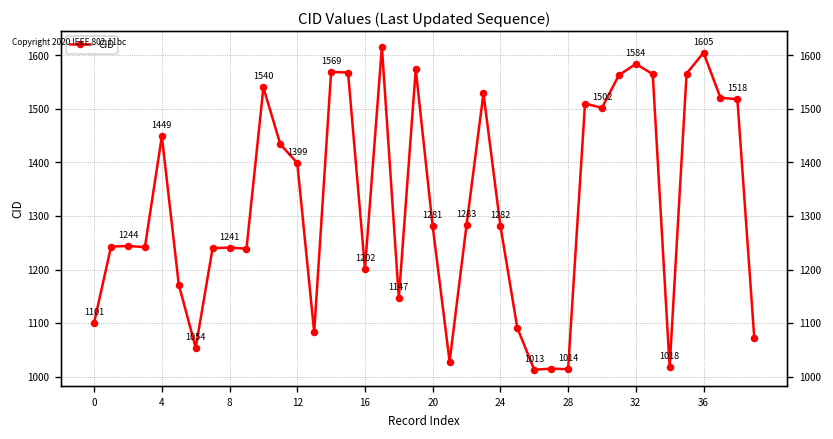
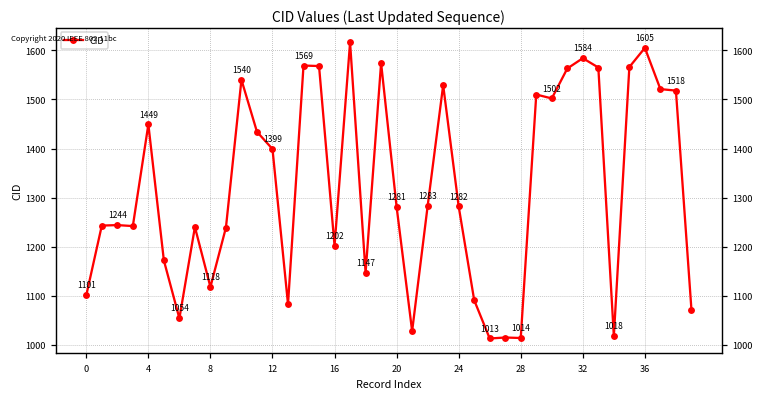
  {
    "0": 1101,
    "4": 1449,
-   "8": 1241,
+   "8": 1118,
    "12": 1399,
    "16": 1202,
    "20": 1281,
    "24": 1282,
    "28": 1014,
    "32": 1584,
    "36": 1605
  }
